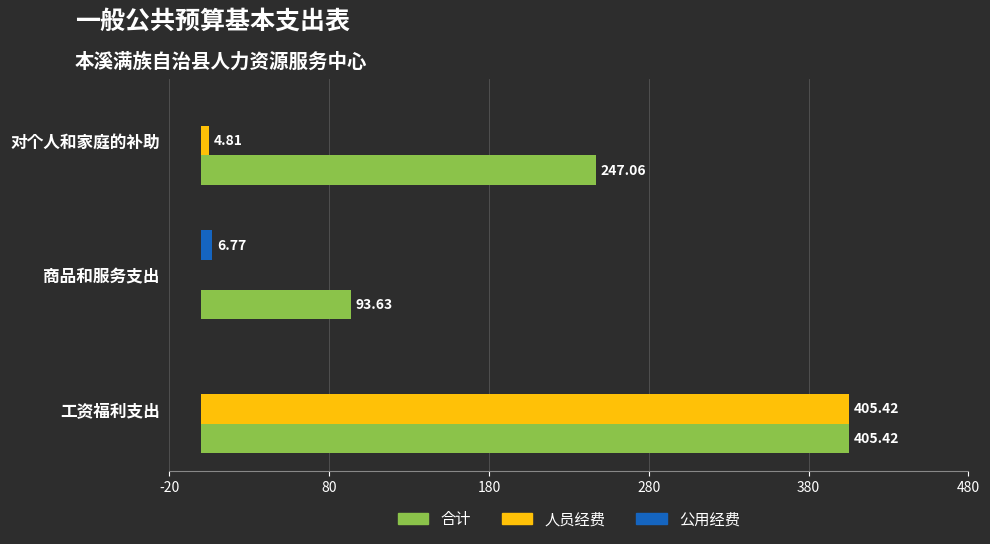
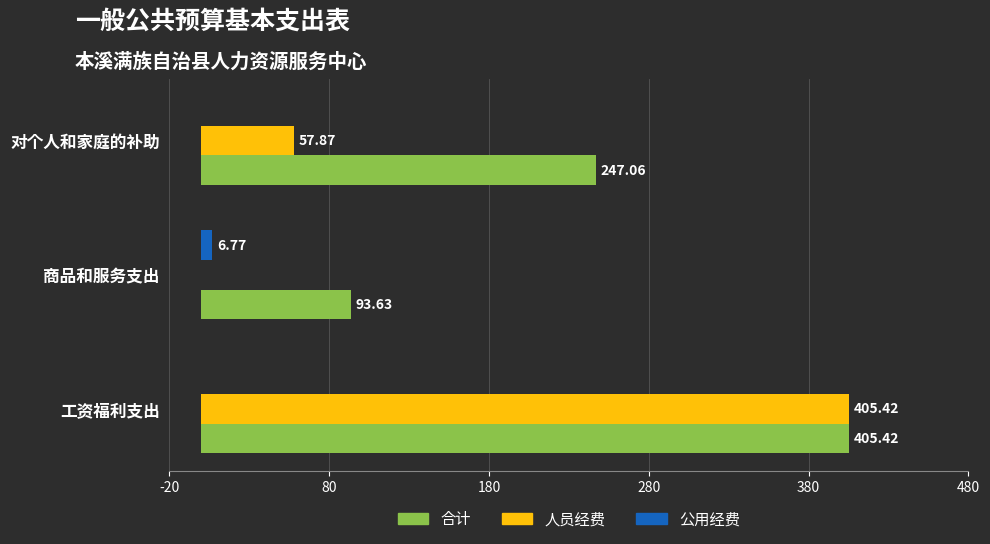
  {
    "合计": {
      "对个人和家庭的补助": 247.06,
      "商品和服务支出": 93.63,
      "工资福利支出": 405.42
    },
    "人员经费": {
-     "对个人和家庭的补助": 4.81,
+     "对个人和家庭的补助": 57.87,
      "工资福利支出": 405.42
    },
    "公用经费": {
      "商品和服务支出": 6.77
    }
  }
